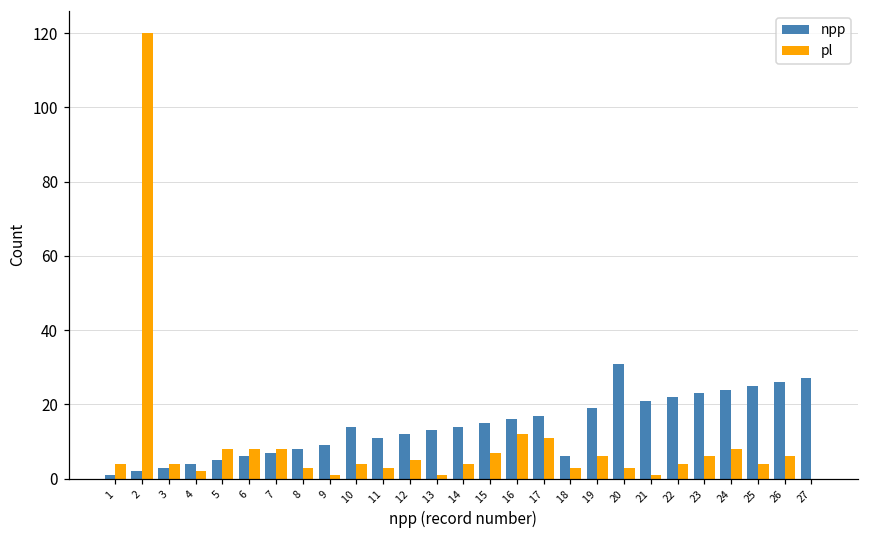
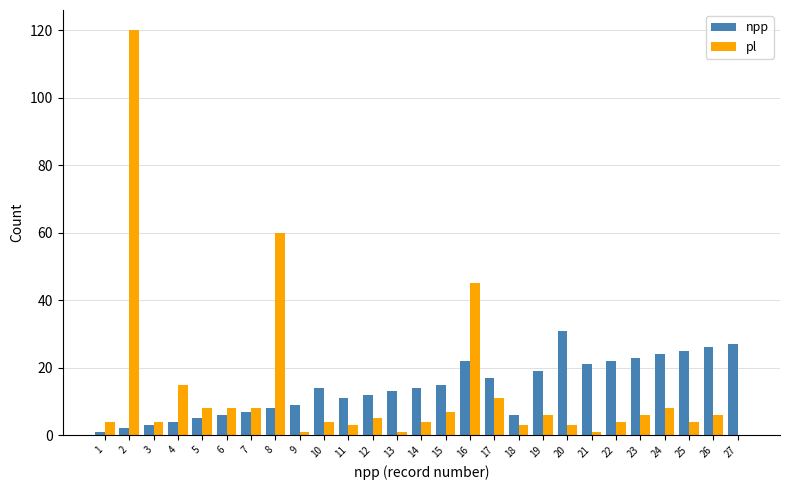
  {
    "npp": {
      "1": 1,
      "2": 2,
      "3": 3,
      "4": 4,
      "5": 5,
      "6": 6,
      "7": 7,
      "8": 8,
      "9": 9,
      "10": 14,
      "11": 11,
      "12": 12,
      "13": 13,
      "14": 14,
      "15": 15,
-     "16": 16,
+     "16": 22,
      "17": 17,
      "18": 6,
      "19": 19,
      "20": 31,
      "21": 21,
      "22": 22,
      "23": 23,
      "24": 24,
      "25": 25,
      "26": 26,
      "27": 27
    },
    "pl": {
      "1": 4,
      "2": 120,
      "3": 4,
-     "4": 2,
+     "4": 15,
      "5": 8,
      "6": 8,
      "7": 8,
-     "8": 3,
+     "8": 60,
      "9": 1,
      "10": 4,
      "11": 3,
      "12": 5,
      "13": 1,
      "14": 4,
      "15": 7,
-     "16": 12,
+     "16": 45,
      "17": 11,
      "18": 3,
      "19": 6,
      "20": 3,
      "21": 1,
      "22": 4,
      "23": 6,
      "24": 8,
      "25": 4,
      "26": 6,
      "27": 0
    }
  }
